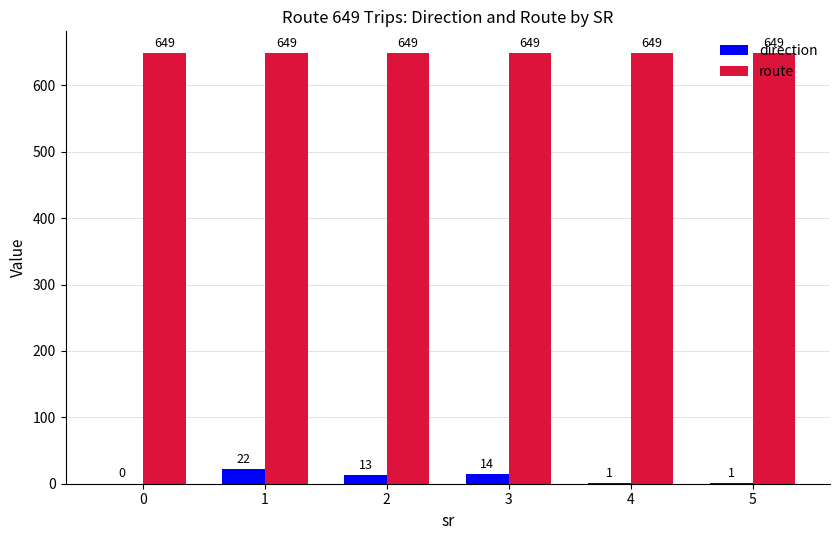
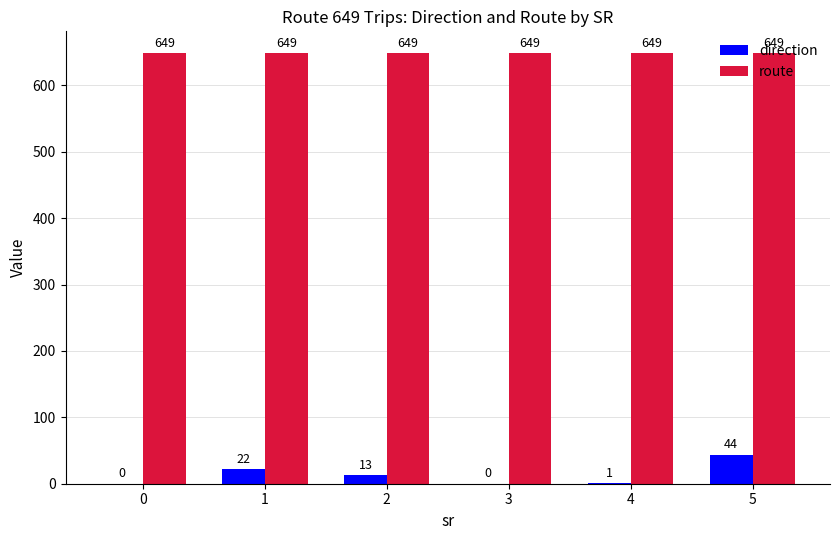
  {
    "direction": {
      "0": 0,
      "1": 22,
      "2": 13,
-     "3": 14,
+     "3": 0,
      "4": 1,
-     "5": 1
+     "5": 44
    },
    "route": {
      "0": 649,
      "1": 649,
      "2": 649,
      "3": 649,
      "4": 649,
      "5": 649
    }
  }
